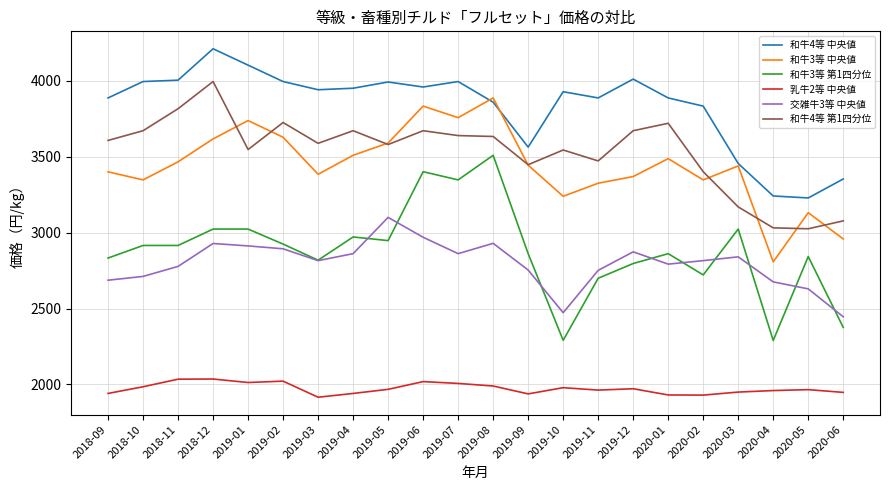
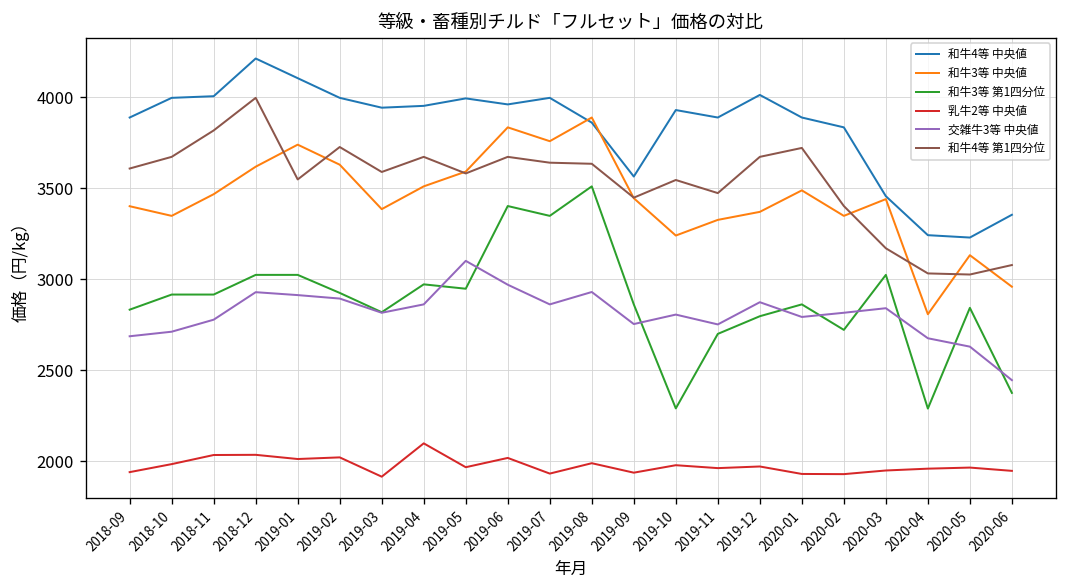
  {
    "和牛4等 中央値": {
      "2018-09": 3890,
      "2018-10": 4000,
      "2018-11": 4010,
      "2018-12": 4210,
      "2019-01": 4100,
      "2019-02": 4000,
      "2019-03": 3940,
      "2019-04": 3950,
      "2019-05": 3990,
      "2019-06": 3960,
      "2019-07": 4000,
      "2019-08": 3860,
      "2019-09": 3560,
      "2019-10": 3930,
      "2019-11": 3890,
      "2019-12": 4010,
      "2020-01": 3890,
      "2020-02": 3830,
      "2020-04": 3240,
      "2020-05": 3230,
      "2020-06": 3350
    },
    "和牛3等 中央値": {
      "2018-09": 3400,
      "2018-10": 3350,
      "2018-11": 3470,
      "2018-12": 3620,
      "2019-01": 3740,
      "2019-02": 3630,
      "2019-03": 3390,
      "2019-04": 3510,
      "2019-06": 3830,
      "2019-07": 3760,
      "2019-08": 3890,
      "2019-10": 3240,
      "2019-11": 3330,
      "2019-12": 3370,
      "2020-01": 3490,
      "2020-02": 3350,
      "2020-04": 2810,
      "2020-05": 3130,
      "2020-06": 2960
    },
    "和牛3等 第1四分位": {
      "2018-09": 2830,
      "2018-10": 2920,
      "2018-11": 2920,
      "2018-12": 3020,
      "2019-01": 3020,
      "2019-02": 2930,
      "2019-04": 2970,
      "2019-05": 2950,
      "2019-06": 3400,
      "2019-07": 3350,
      "2019-08": 3510,
      "2019-09": 2860,
      "2019-10": 2290,
      "2019-11": 2700,
      "2019-12": 2800,
      "2020-01": 2860,
      "2020-02": 2720,
      "2020-03": 3020,
      "2020-04": 2290,
      "2020-05": 2840,
      "2020-06": 2380
    },
    "乳牛2等 中央値": {
      "2018-09": 1940,
      "2018-10": 1990,
      "2018-11": 2040,
      "2018-12": 2040,
      "2019-01": 2010,
      "2019-02": 2020,
      "2019-03": 1920,
-     "2019-04": 1940,
+     "2019-04": 2100,
      "2019-05": 1970,
      "2019-06": 2020,
-     "2019-07": 2010,
+     "2019-07": 1930,
      "2019-08": 1990,
      "2019-09": 1940,
      "2019-10": 1980,
      "2019-11": 1960,
      "2019-12": 1970,
      "2020-01": 1930,
      "2020-02": 1930,
      "2020-03": 1950,
      "2020-04": 1960,
      "2020-05": 1970,
      "2020-06": 1950
    },
    "交雑牛3等 中央値": {
      "2018-09": 2690,
      "2018-10": 2710,
      "2018-11": 2780,
      "2018-12": 2930,
      "2019-01": 2910,
      "2019-02": 2890,
      "2019-04": 2860,
      "2019-05": 3100,
      "2019-06": 2970,
      "2019-07": 2860,
      "2019-08": 2930,
      "2019-09": 2750,
-     "2019-10": 2470,
+     "2019-10": 2810,
      "2019-11": 2750,
      "2019-12": 2870,
      "2020-01": 2790,
      "2020-02": 2820,
      "2020-03": 2840,
      "2020-04": 2680,
      "2020-05": 2630,
      "2020-06": 2450
    },
    "和牛4等 第1四分位": {
      "2018-09": 3610,
      "2018-10": 3670,
      "2018-11": 3820,
      "2018-12": 4000,
      "2019-01": 3550,
      "2019-02": 3730,
      "2019-03": 3590,
      "2019-04": 3670,
      "2019-06": 3670,
      "2019-07": 3640,
      "2019-08": 3630,
      "2019-10": 3550,
      "2019-11": 3470,
      "2019-12": 3670,
      "2020-01": 3720,
      "2020-02": 3400,
      "2020-03": 3170,
      "2020-04": 3030,
      "2020-05": 3030,
      "2020-06": 3080
    }
  }
